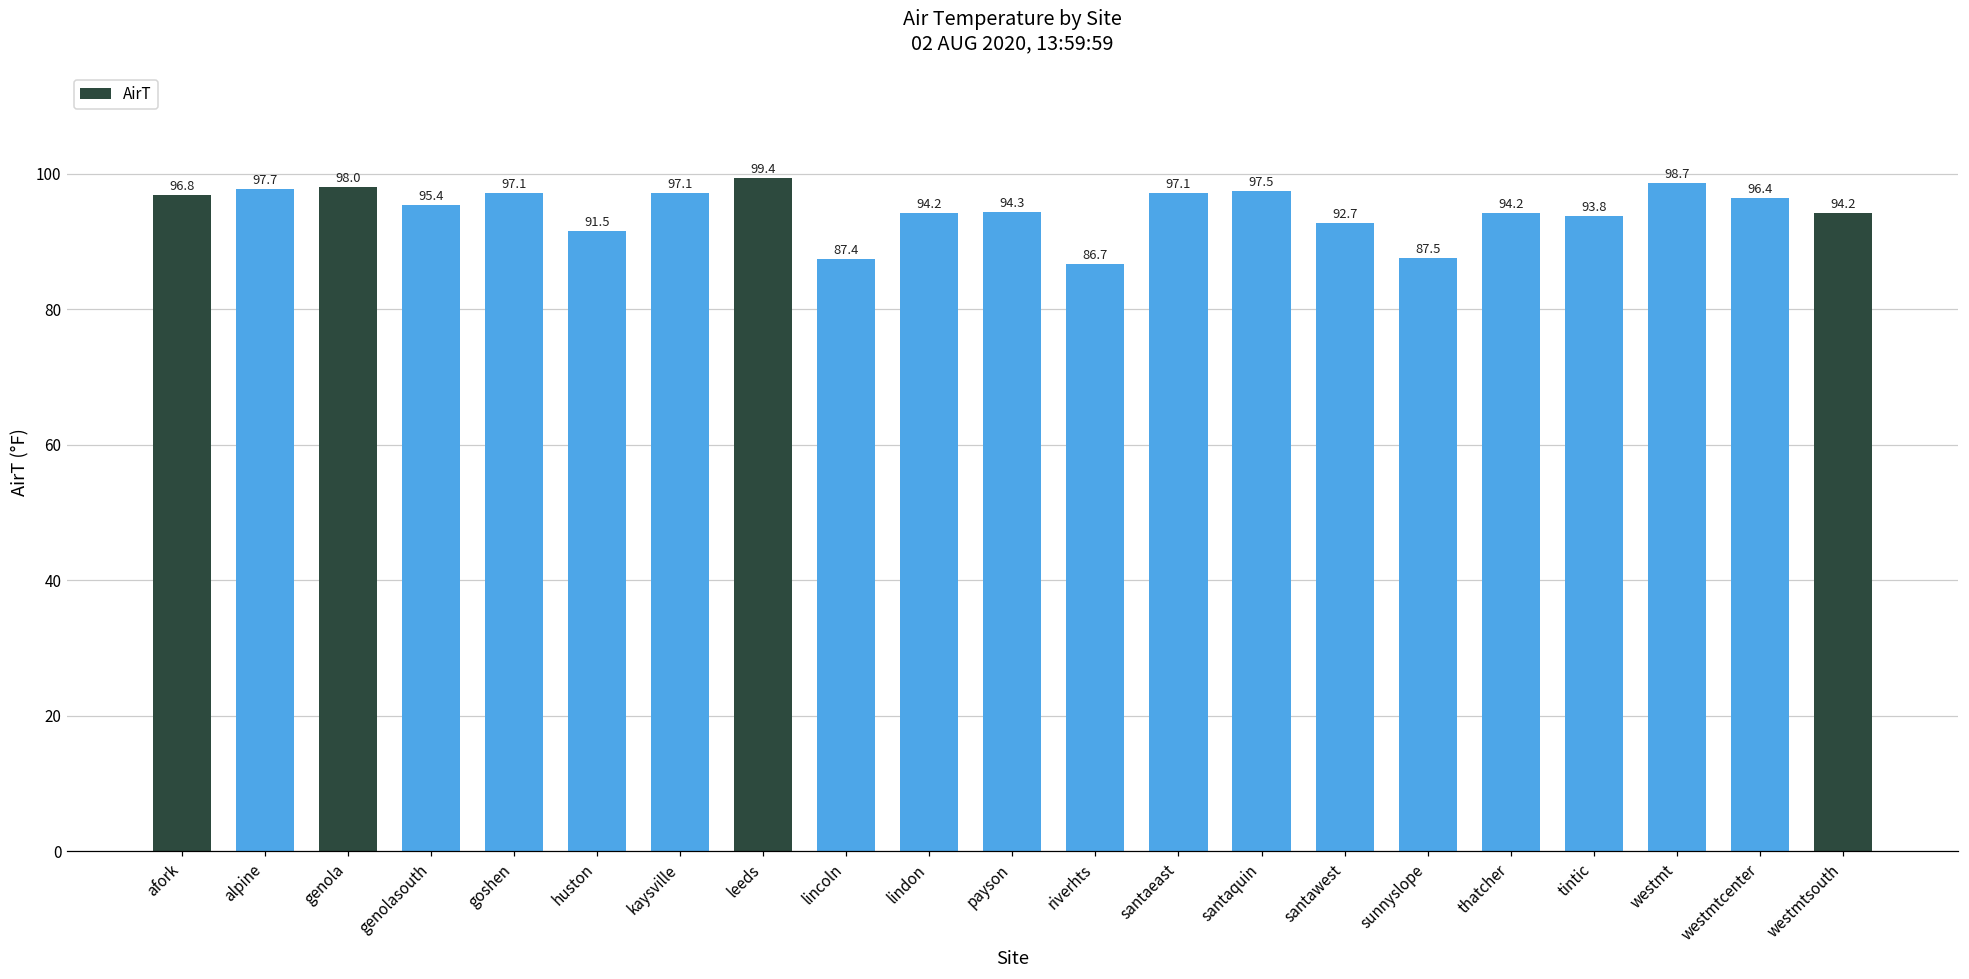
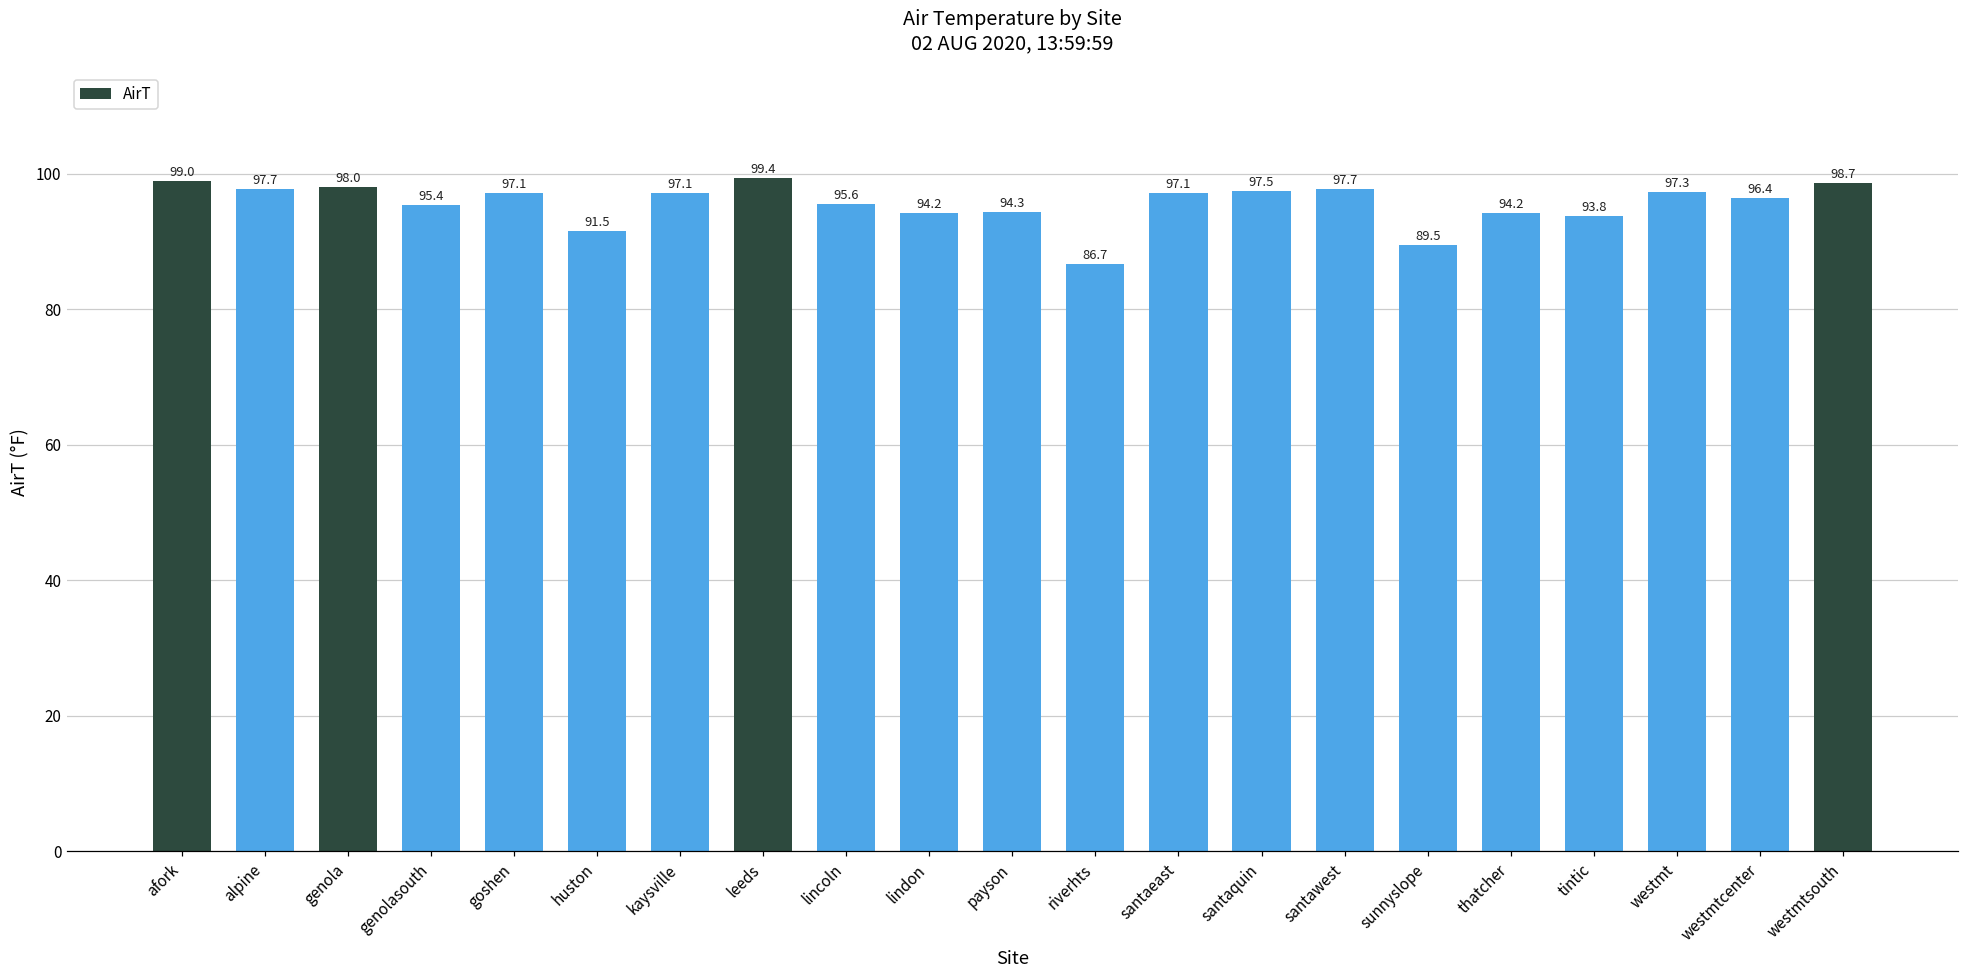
  {
-   "afork": 96.8,
+   "afork": 99.0,
    "alpine": 97.7,
    "genola": 98.0,
    "genolasouth": 95.4,
    "goshen": 97.1,
    "huston": 91.5,
    "kaysville": 97.1,
    "leeds": 99.4,
-   "lincoln": 87.4,
+   "lincoln": 95.6,
    "lindon": 94.2,
    "payson": 94.3,
    "riverhts": 86.7,
    "santaeast": 97.1,
    "santaquin": 97.5,
-   "santawest": 92.7,
-   "sunnyslope": 87.5,
+   "santawest": 97.7,
+   "sunnyslope": 89.5,
    "thatcher": 94.2,
    "tintic": 93.8,
-   "westmt": 98.7,
+   "westmt": 97.3,
    "westmtcenter": 96.4,
-   "westmtsouth": 94.2
+   "westmtsouth": 98.7
  }
